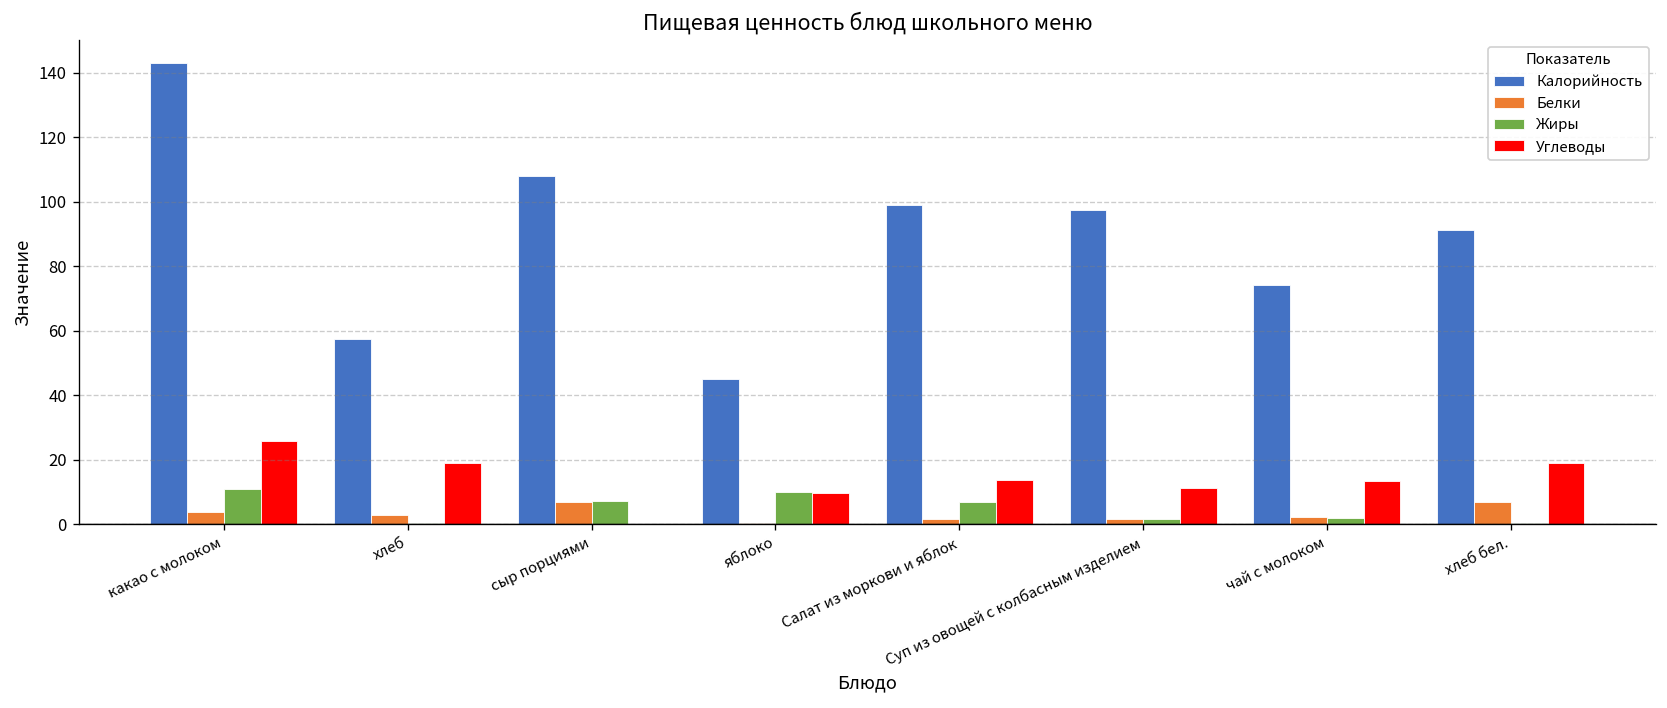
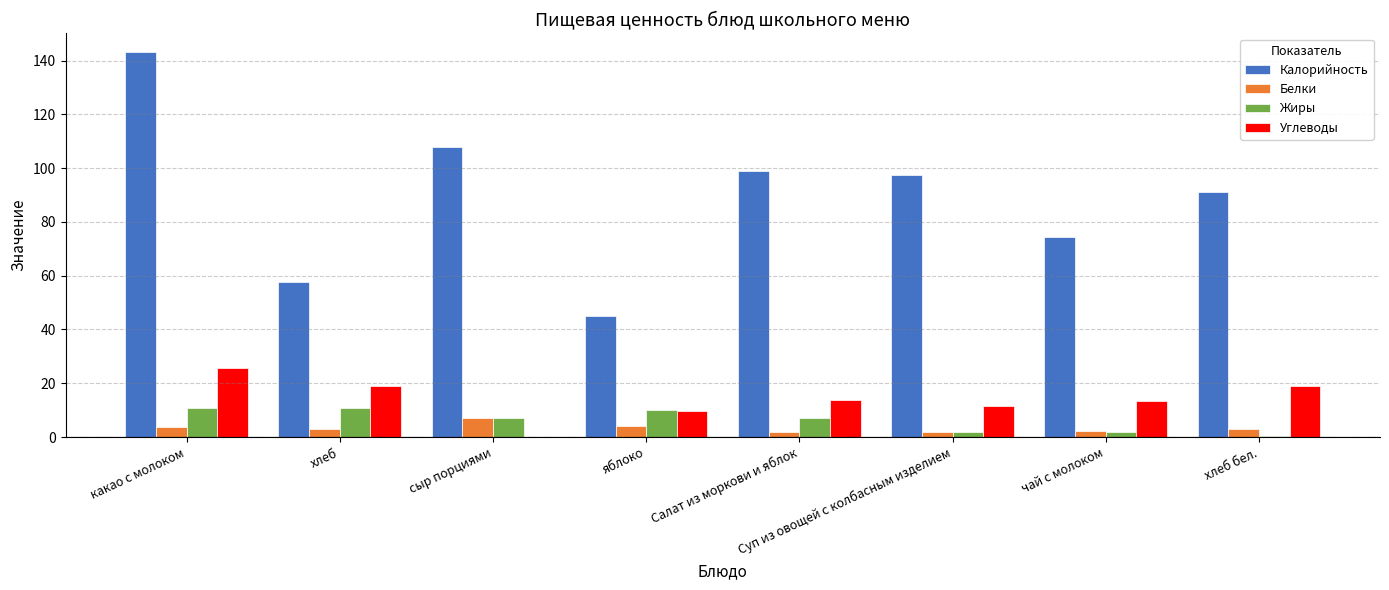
  {
    "Калорийность": {
      "какао с молоком": 143,
      "хлеб": 57,
      "сыр порциями": 108,
      "яблоко": 45,
      "Салат из моркови и яблок": 99,
      "Суп из овощей с колбасным изделием": 97,
      "чай с молоком": 74,
      "хлеб бел.": 91
    },
    "Белки": {
      "какао с молоком": 4,
      "хлеб": 3,
      "сыр порциями": 7,
-     "яблоко": 0,
+     "яблоко": 4,
      "Салат из моркови и яблок": 2,
      "Суп из овощей с колбасным изделием": 2,
      "чай с молоком": 2,
-     "хлеб бел.": 7
+     "хлеб бел.": 3
    },
    "Жиры": {
      "какао с молоком": 11,
-     "хлеб": 0,
+     "хлеб": 11,
      "сыр порциями": 7,
      "яблоко": 10,
      "Салат из моркови и яблок": 7,
      "Суп из овощей с колбасным изделием": 2,
      "чай с молоком": 2
    },
    "Углеводы": {
      "какао с молоком": 26,
      "хлеб": 19,
      "сыр порциями": 0,
      "яблоко": 10,
      "Салат из моркови и яблок": 14,
      "Суп из овощей с колбасным изделием": 11,
      "чай с молоком": 13,
      "хлеб бел.": 19
    }
  }
